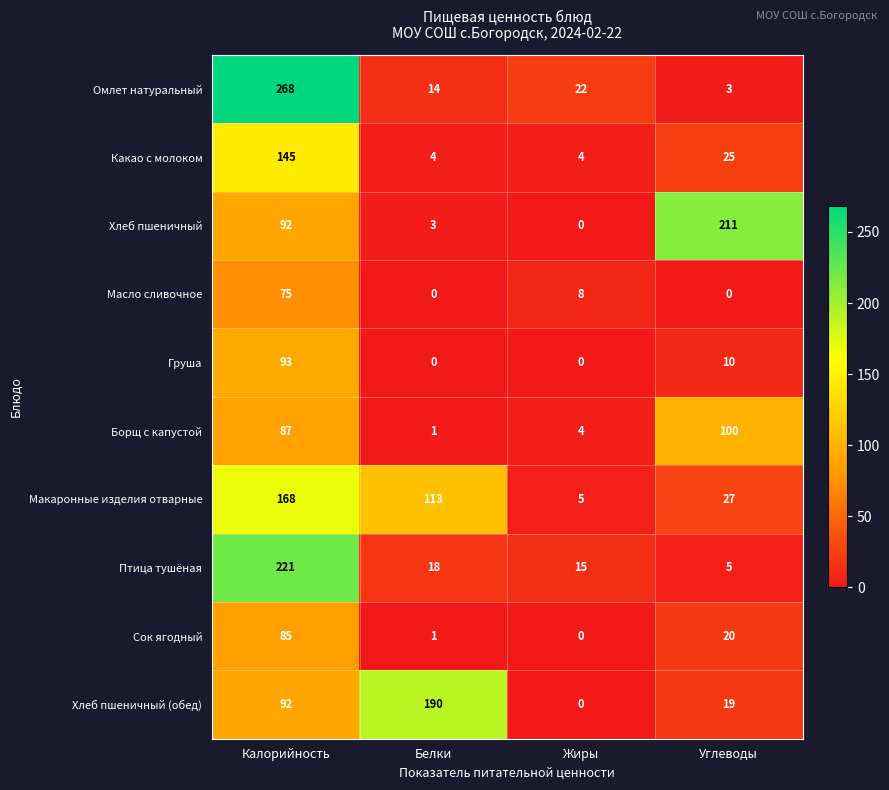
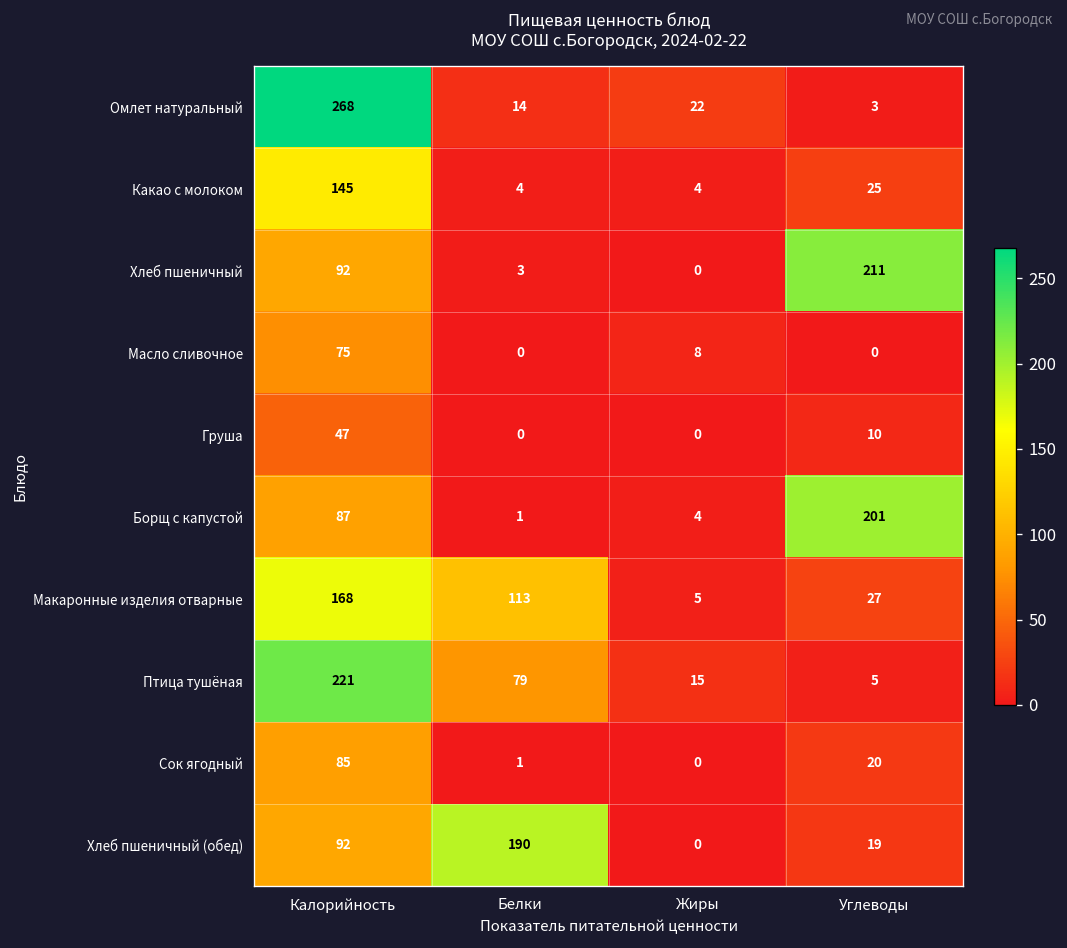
  {
    "Омлет натуральный": {
      "Калорийность": 268,
      "Белки": 14,
      "Жиры": 22,
      "Углеводы": 3
    },
    "Какао с молоком": {
      "Калорийность": 145,
      "Белки": 4,
      "Жиры": 4,
      "Углеводы": 25
    },
    "Хлеб пшеничный": {
      "Калорийность": 92,
      "Белки": 3,
      "Жиры": 0,
      "Углеводы": 211
    },
    "Масло сливочное": {
      "Калорийность": 75,
      "Белки": 0,
      "Жиры": 8,
      "Углеводы": 0
    },
    "Груша": {
-     "Калорийность": 93,
+     "Калорийность": 47,
      "Белки": 0,
      "Жиры": 0,
      "Углеводы": 10
    },
    "Борщ с капустой": {
      "Калорийность": 87,
      "Белки": 1,
      "Жиры": 4,
-     "Углеводы": 100
+     "Углеводы": 201
    },
    "Макаронные изделия отварные": {
      "Калорийность": 168,
      "Белки": 113,
      "Жиры": 5,
      "Углеводы": 27
    },
    "Птица тушёная": {
      "Калорийность": 221,
-     "Белки": 18,
+     "Белки": 79,
      "Жиры": 15,
      "Углеводы": 5
    },
    "Сок ягодный": {
      "Калорийность": 85,
      "Белки": 1,
      "Жиры": 0,
      "Углеводы": 20
    },
    "Хлеб пшеничный (обед)": {
      "Калорийность": 92,
      "Белки": 190,
      "Жиры": 0,
      "Углеводы": 19
    }
  }
